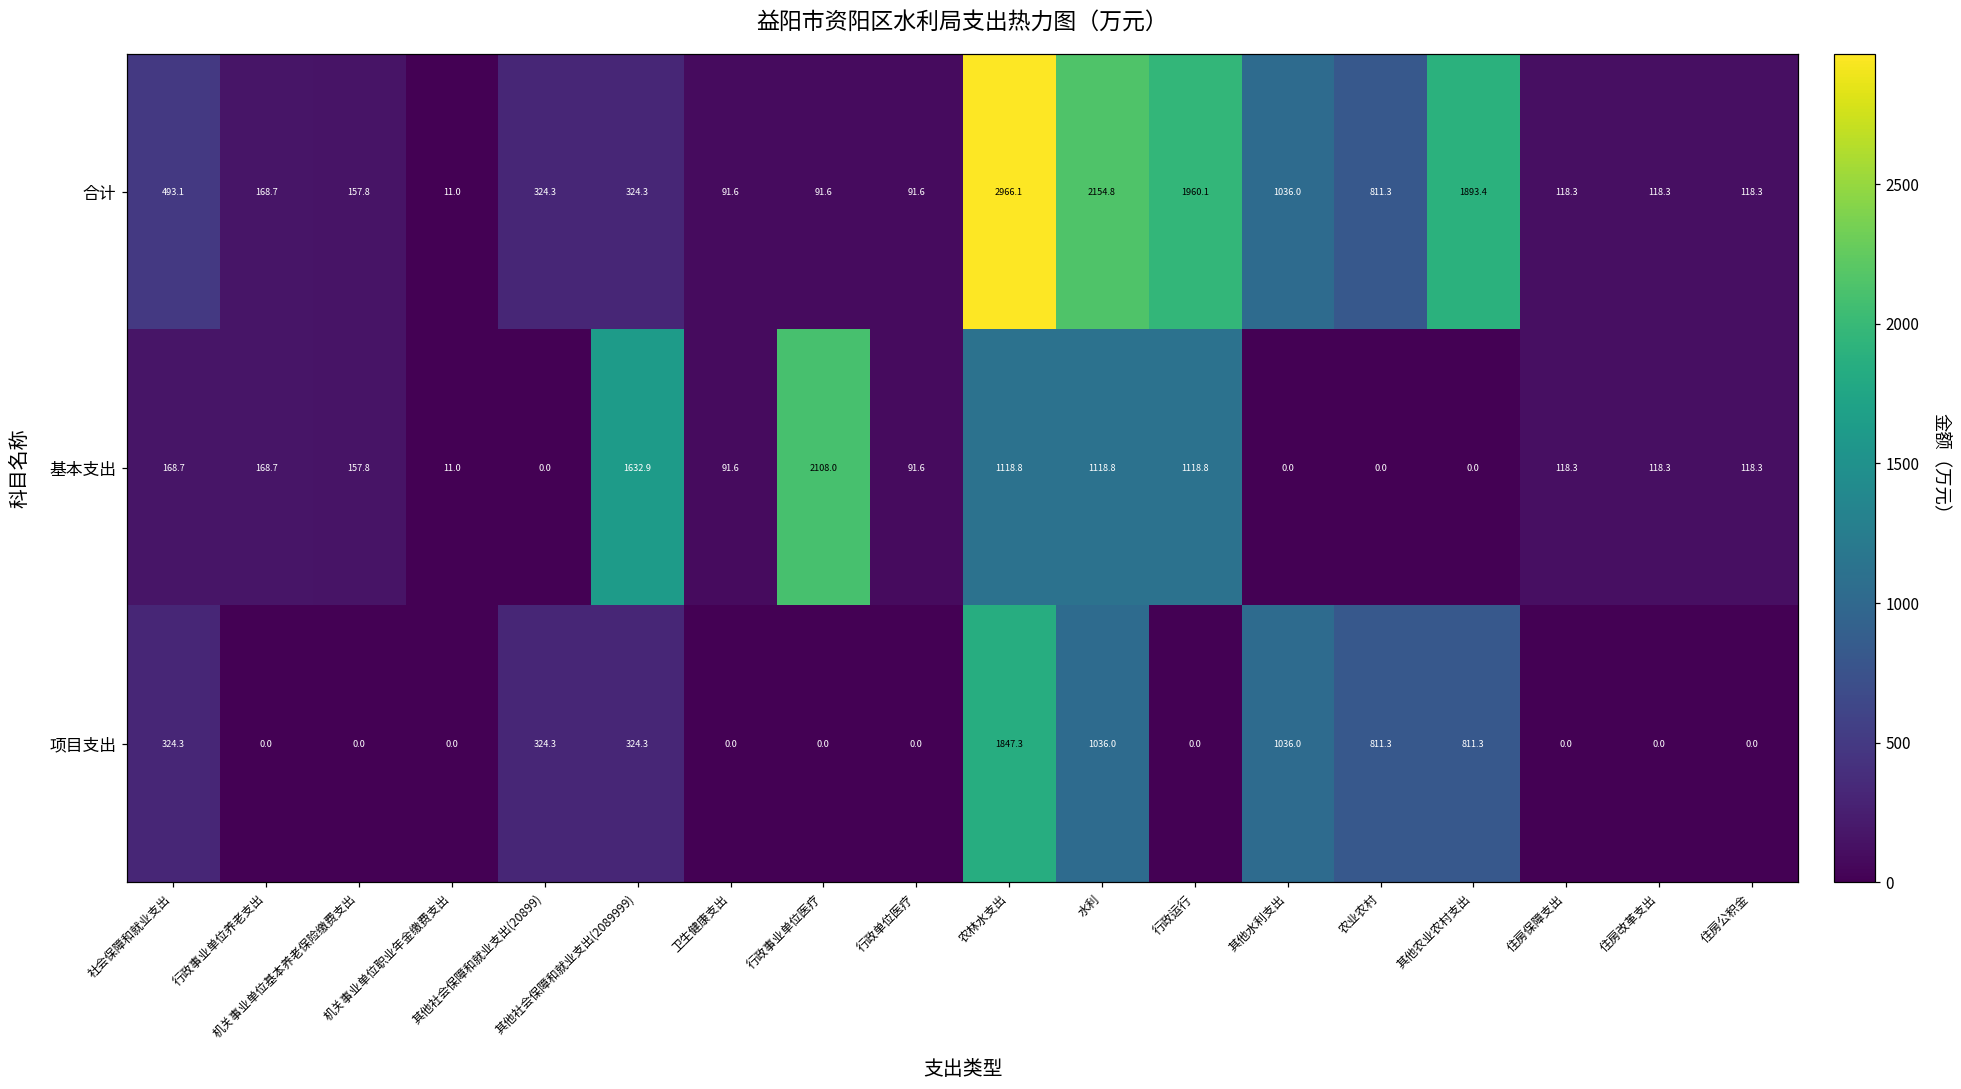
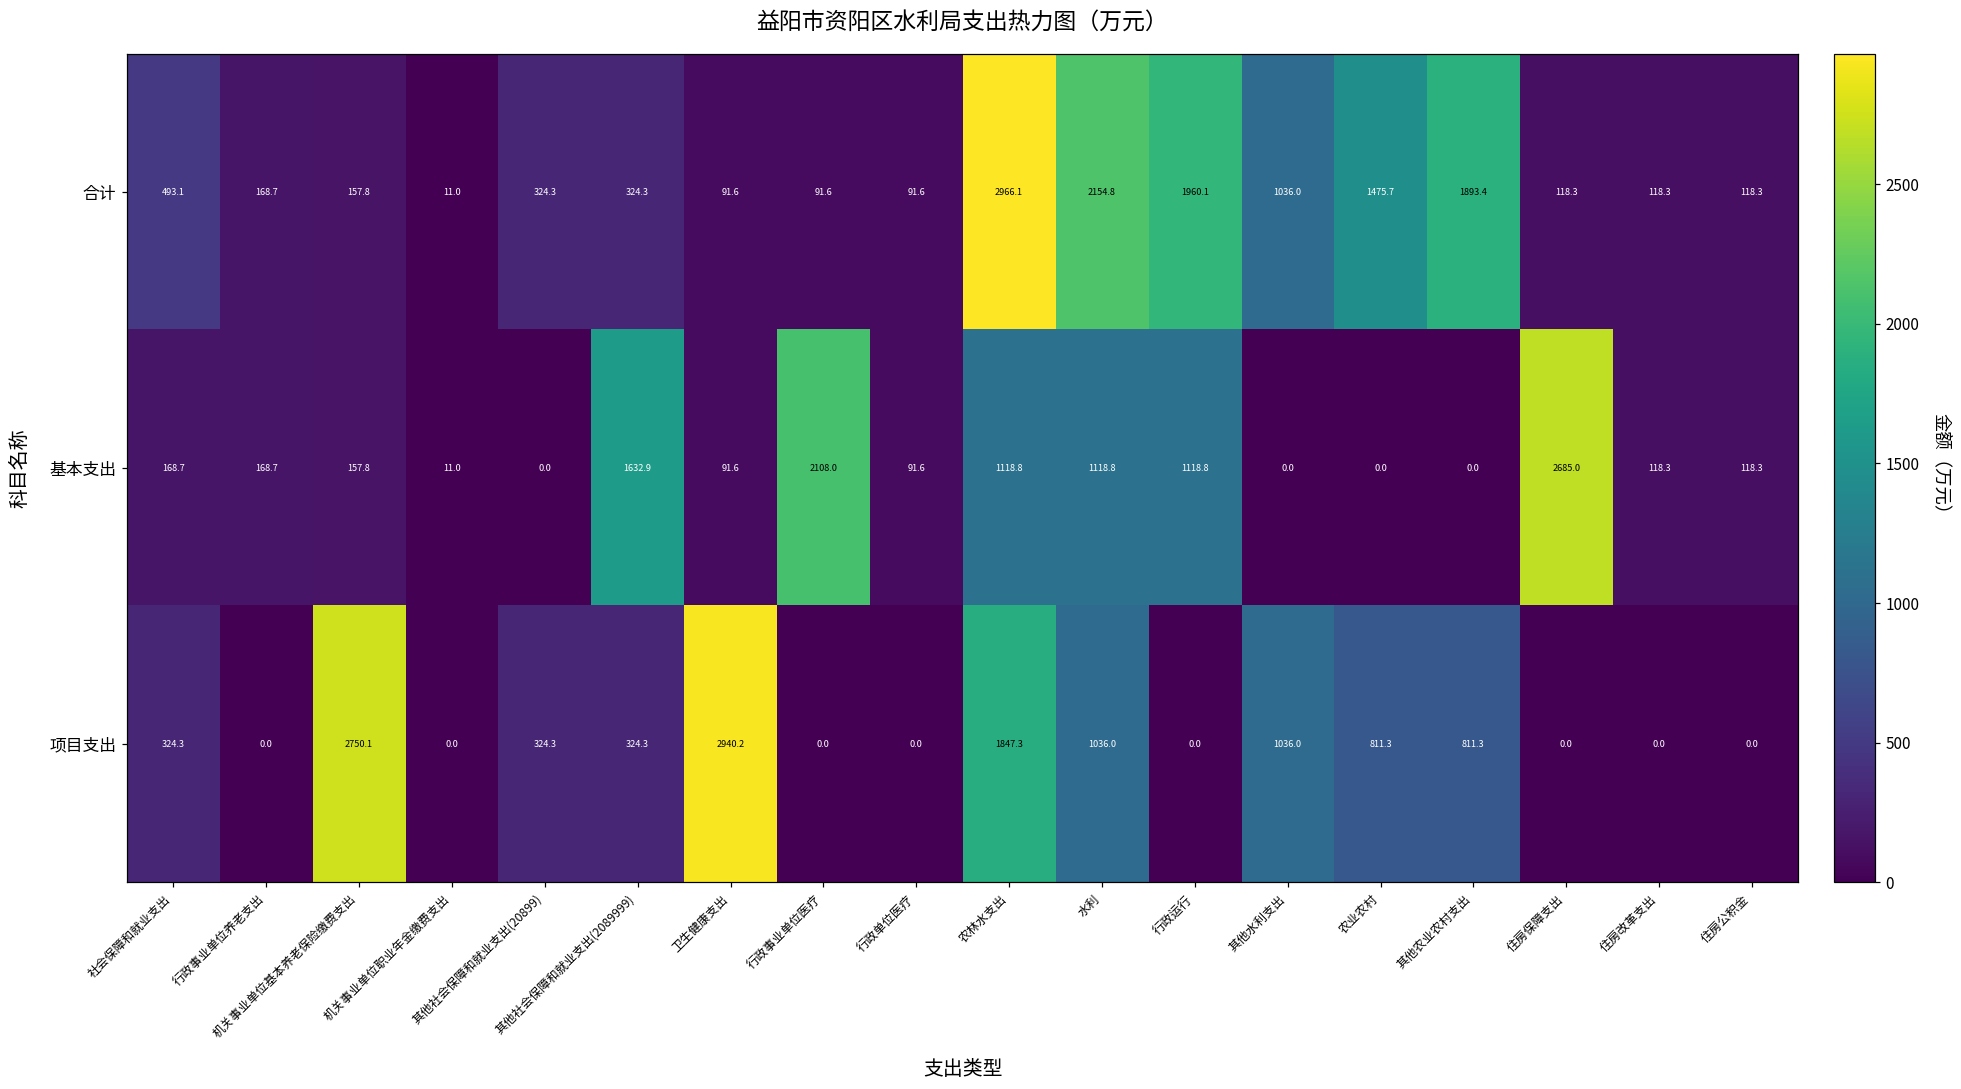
  {
    "合计": {
      "社会保障和就业支出": 493.1,
      "行政事业单位养老支出": 168.7,
      "机关事业单位基本养老保险缴费支出": 157.8,
      "机关事业单位职业年金缴费支出": 11.0,
      "其他社会保障和就业支出(20899)": 324.3,
      "其他社会保障和就业支出(2089999)": 324.3,
      "卫生健康支出": 91.6,
      "行政事业单位医疗": 91.6,
      "行政单位医疗": 91.6,
      "农林水支出": 2966.1,
      "水利": 2154.8,
      "行政运行": 1960.1,
      "其他水利支出": 1036.0,
-     "农业农村": 811.3,
+     "农业农村": 1475.7,
      "其他农业农村支出": 1893.4,
      "住房保障支出": 118.3,
      "住房改革支出": 118.3,
      "住房公积金": 118.3
    },
    "基本支出": {
      "社会保障和就业支出": 168.7,
      "行政事业单位养老支出": 168.7,
      "机关事业单位基本养老保险缴费支出": 157.8,
      "机关事业单位职业年金缴费支出": 11.0,
      "其他社会保障和就业支出(20899)": 0.0,
      "其他社会保障和就业支出(2089999)": 1632.9,
      "卫生健康支出": 91.6,
      "行政事业单位医疗": 2108.0,
      "行政单位医疗": 91.6,
      "农林水支出": 1118.8,
      "水利": 1118.8,
      "行政运行": 1118.8,
      "其他水利支出": 0.0,
      "农业农村": 0.0,
      "其他农业农村支出": 0.0,
-     "住房保障支出": 118.3,
+     "住房保障支出": 2685.0,
      "住房改革支出": 118.3,
      "住房公积金": 118.3
    },
    "项目支出": {
      "社会保障和就业支出": 324.3,
      "行政事业单位养老支出": 0.0,
-     "机关事业单位基本养老保险缴费支出": 0.0,
+     "机关事业单位基本养老保险缴费支出": 2750.1,
      "机关事业单位职业年金缴费支出": 0.0,
      "其他社会保障和就业支出(20899)": 324.3,
      "其他社会保障和就业支出(2089999)": 324.3,
-     "卫生健康支出": 0.0,
+     "卫生健康支出": 2940.2,
      "行政事业单位医疗": 0.0,
      "行政单位医疗": 0.0,
      "农林水支出": 1847.3,
      "水利": 1036.0,
      "行政运行": 0.0,
      "其他水利支出": 1036.0,
      "农业农村": 811.3,
      "其他农业农村支出": 811.3,
      "住房保障支出": 0.0,
      "住房改革支出": 0.0,
      "住房公积金": 0.0
    }
  }
